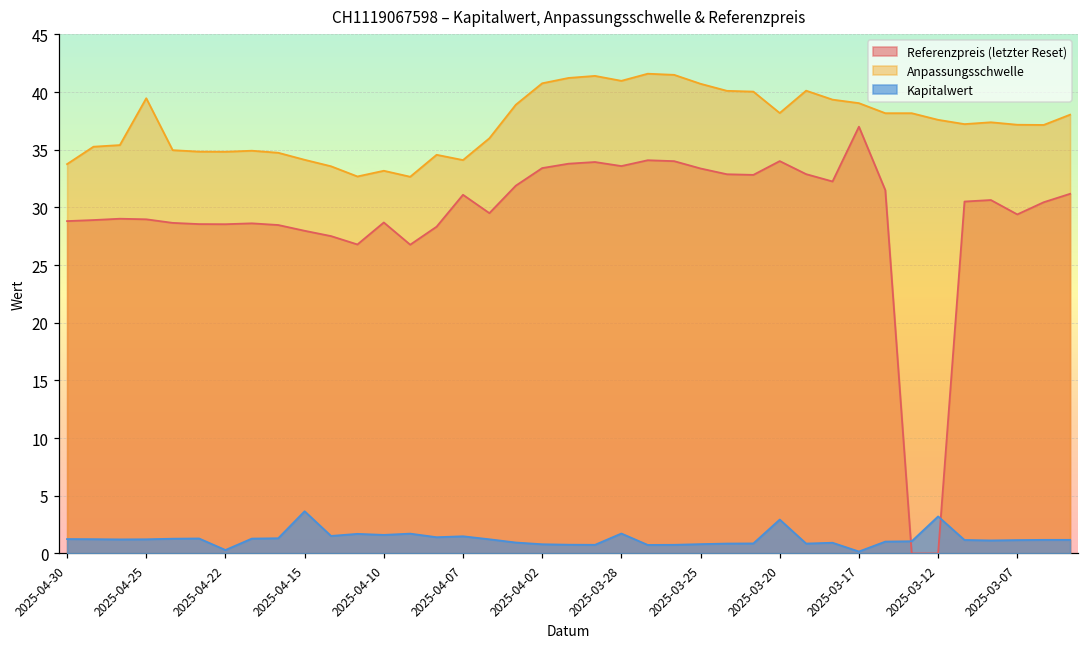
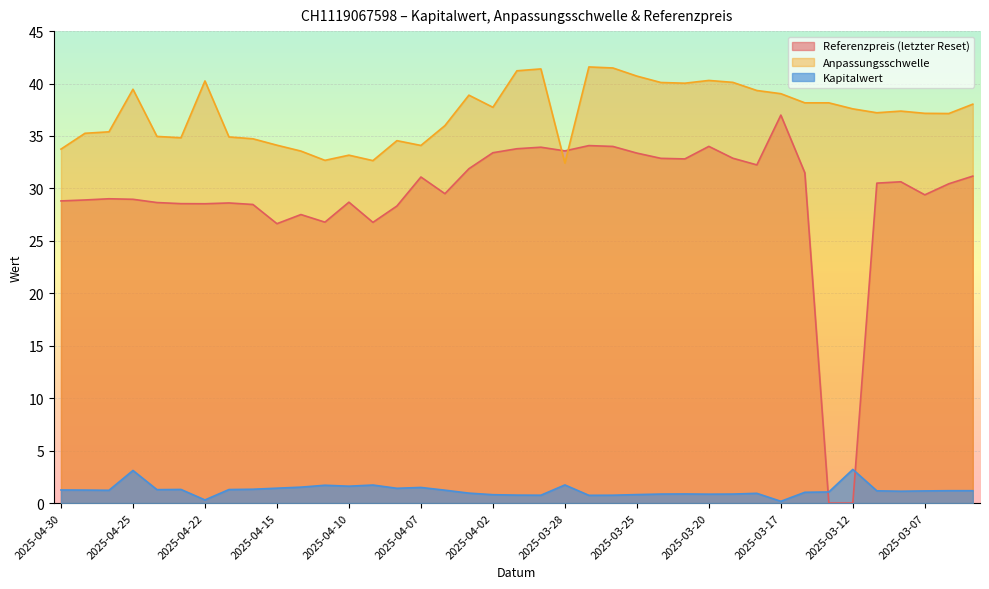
  {
    "Referenzpreis (letzter Reset)": {
      "2025-04-30": 28.8,
      "2025-04-25": 29.0,
      "2025-04-22": 28.5,
-     "2025-04-15": 28.0,
+     "2025-04-15": 26.6,
      "2025-04-10": 28.7,
      "2025-04-07": 31.1,
      "2025-04-02": 33.4,
      "2025-03-28": 33.6,
      "2025-03-25": 33.4,
      "2025-03-20": 34.0,
      "2025-03-17": 37.0,
      "2025-03-12": 0.0,
      "2025-03-07": 29.4
    },
    "Anpassungsschwelle": {
      "2025-04-30": 33.8,
      "2025-04-25": 39.5,
-     "2025-04-22": 34.8,
+     "2025-04-22": 40.3,
      "2025-04-15": 34.1,
      "2025-04-10": 33.2,
      "2025-04-07": 34.1,
-     "2025-04-02": 40.8,
-     "2025-03-28": 41.0,
+     "2025-04-02": 37.7,
+     "2025-03-28": 32.4,
      "2025-03-25": 40.7,
-     "2025-03-20": 38.2,
+     "2025-03-20": 40.3,
      "2025-03-17": 39.0,
      "2025-03-12": 37.6,
      "2025-03-07": 37.2
    },
    "Kapitalwert": {
      "2025-04-30": 1.3,
-     "2025-04-25": 1.2,
+     "2025-04-25": 3.1,
      "2025-04-22": 0.3,
-     "2025-04-15": 3.7,
+     "2025-04-15": 1.4,
      "2025-04-10": 1.6,
      "2025-04-07": 1.5,
      "2025-04-02": 0.8,
      "2025-03-28": 1.7,
      "2025-03-25": 0.8,
-     "2025-03-20": 2.9,
+     "2025-03-20": 0.9,
      "2025-03-17": 0.2,
      "2025-03-12": 3.2,
      "2025-03-07": 1.2
    }
  }
